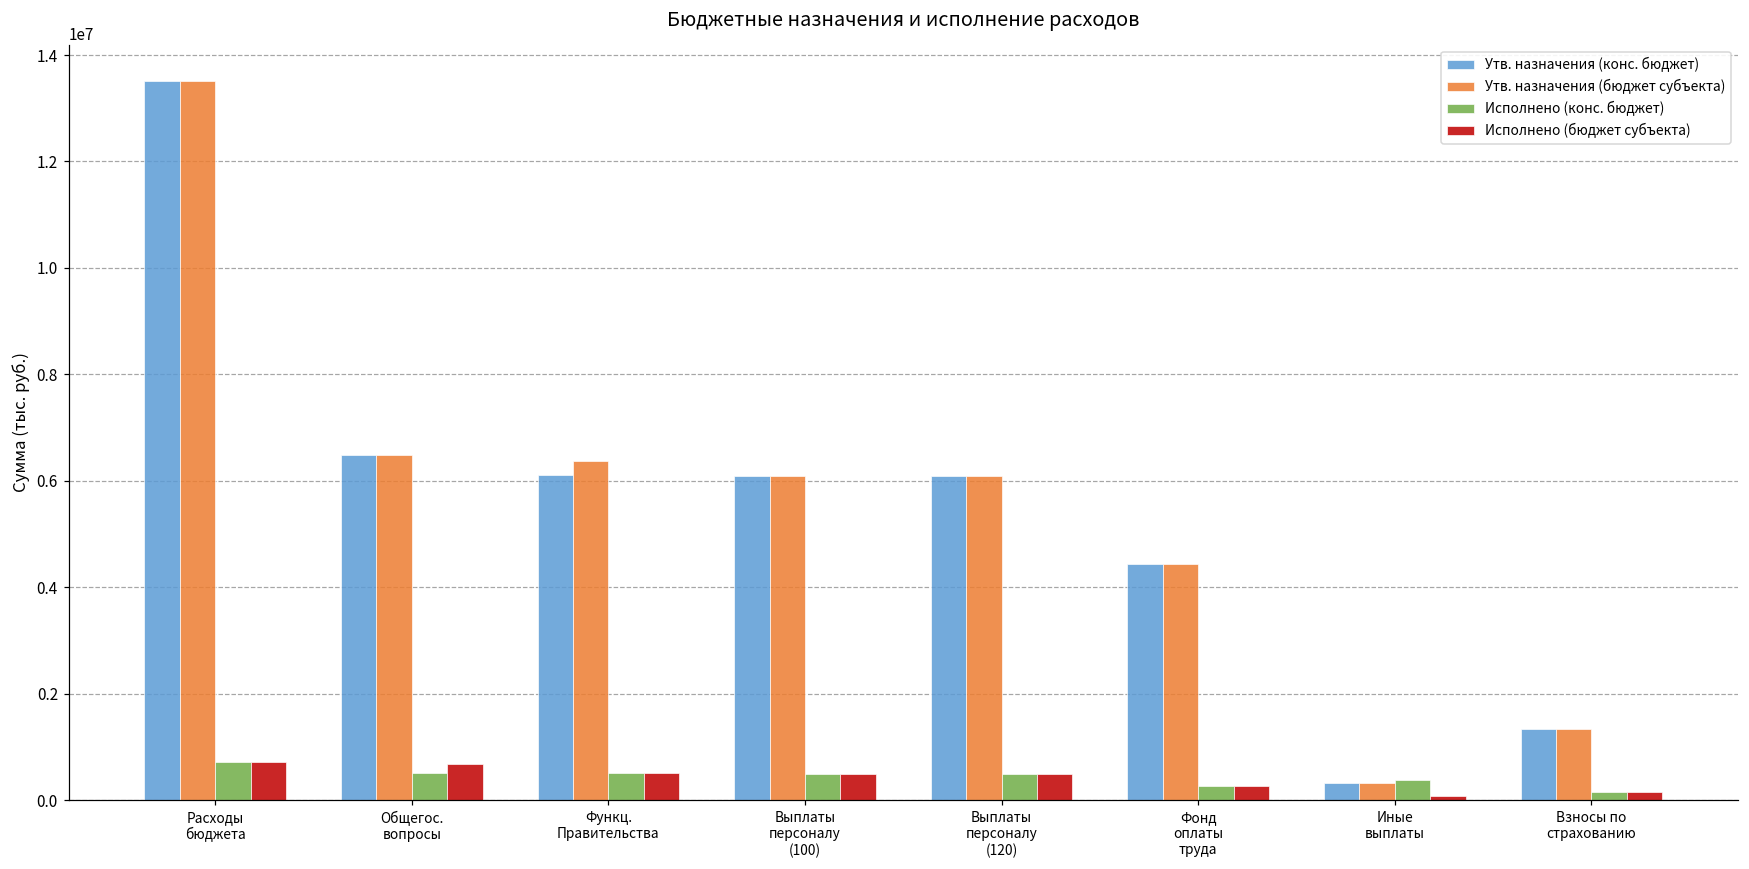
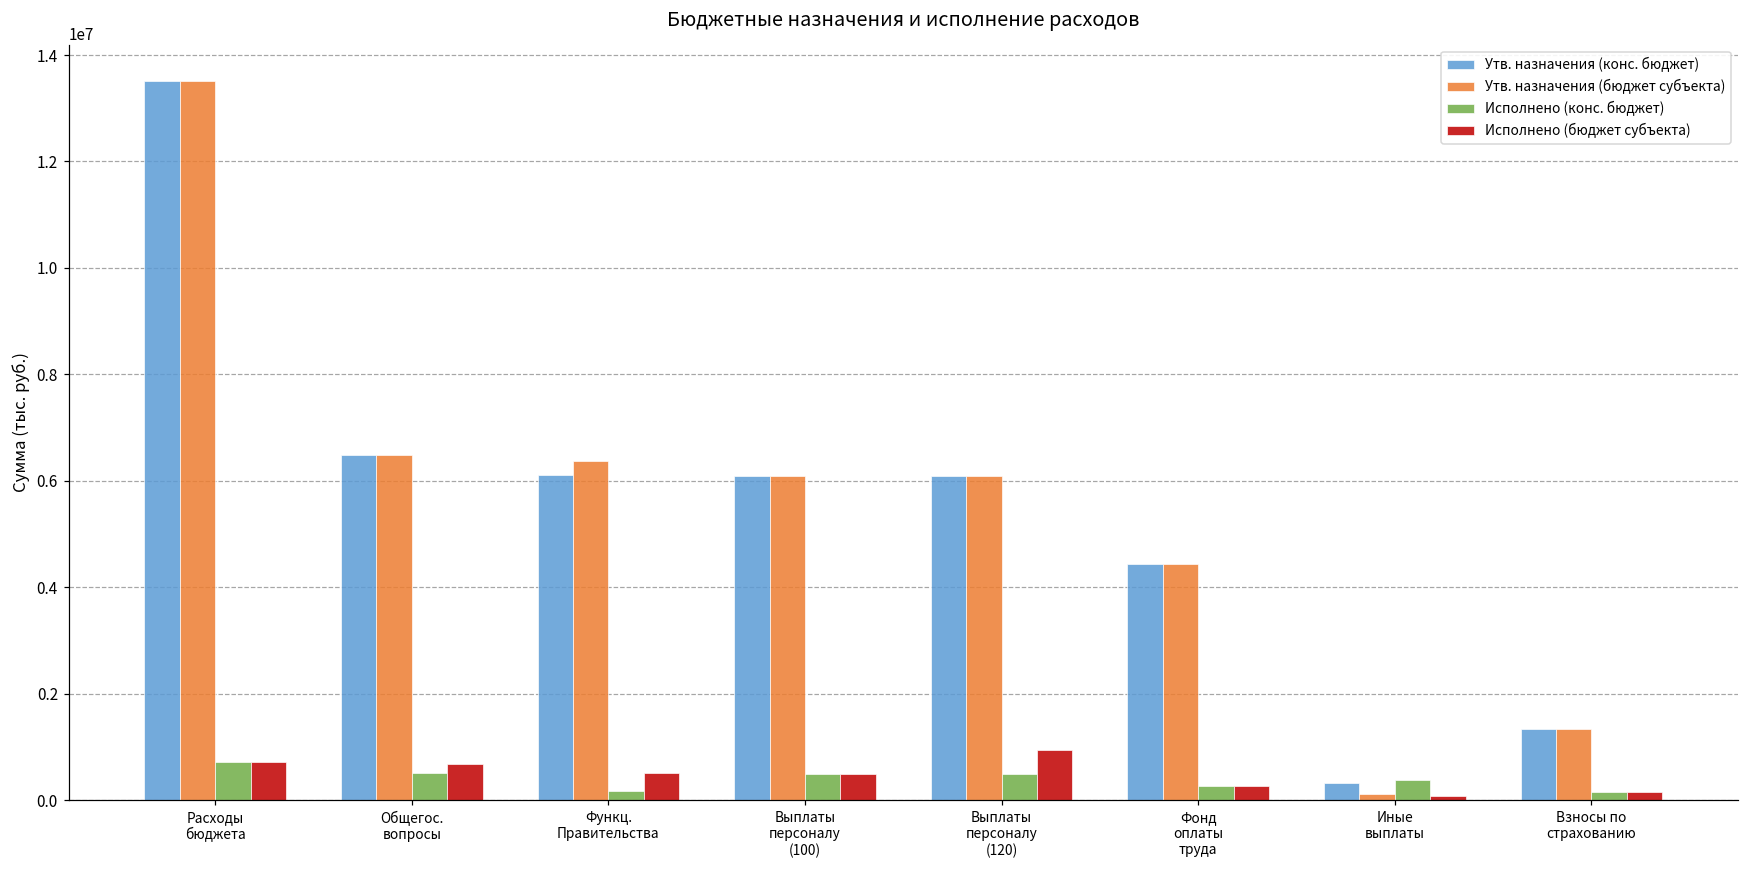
  {
    "Утв. назначения (конс. бюджет)": {
      "Расходы бюджета": 13500000,
      "Общегос. вопросы": 6500000,
      "Функц. Правительства": 6100000,
      "Выплаты персоналу (100)": 6100000,
      "Выплаты персоналу (120)": 6100000,
      "Фонд оплаты труда": 4400000,
      "Иные выплаты": 300000,
      "Взносы по страхованию": 1300000
    },
    "Утв. назначения (бюджет субъекта)": {
      "Расходы бюджета": 13500000,
      "Общегос. вопросы": 6500000,
      "Функц. Правительства": 6400000,
      "Выплаты персоналу (100)": 6100000,
      "Выплаты персоналу (120)": 6100000,
      "Фонд оплаты труда": 4400000,
-     "Иные выплаты": 300000,
+     "Иные выплаты": 100000,
      "Взносы по страхованию": 1300000
    },
    "Исполнено (конс. бюджет)": {
      "Расходы бюджета": 700000,
      "Общегос. вопросы": 500000,
-     "Функц. Правительства": 500000,
+     "Функц. Правительства": 200000,
      "Выплаты персоналу (100)": 500000,
      "Выплаты персоналу (120)": 500000,
      "Фонд оплаты труда": 300000,
      "Иные выплаты": 400000,
      "Взносы по страхованию": 100000
    },
    "Исполнено (бюджет субъекта)": {
      "Расходы бюджета": 700000,
      "Общегос. вопросы": 700000,
      "Функц. Правительства": 500000,
      "Выплаты персоналу (100)": 500000,
-     "Выплаты персоналу (120)": 500000,
+     "Выплаты персоналу (120)": 900000,
      "Фонд оплаты труда": 300000,
      "Иные выплаты": 100000,
      "Взносы по страхованию": 100000
    }
  }
